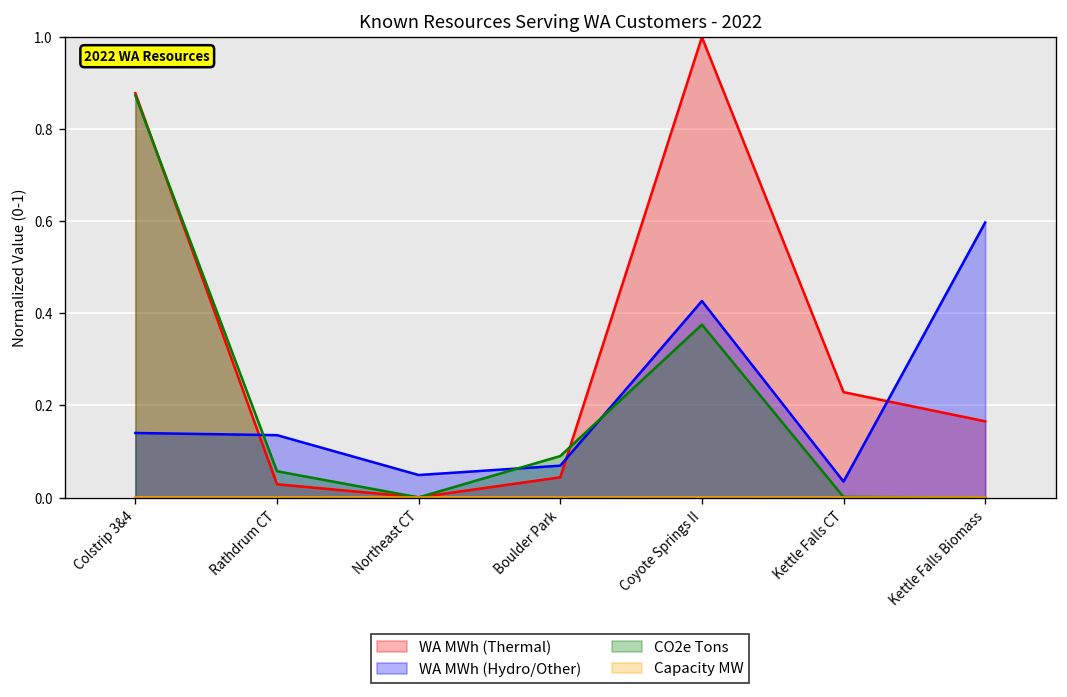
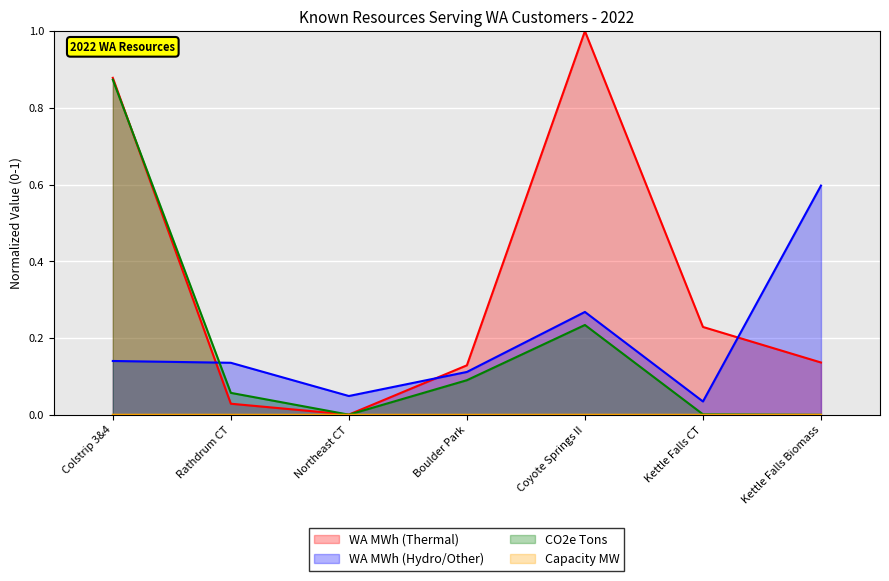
  {
    "WA MWh (Thermal)": {
      "Rathdrum CT": 0.03,
-     "Boulder Park": 0.04,
+     "Boulder Park": 0.13,
      "Coyote Springs II": 1.00,
      "Kettle Falls CT": 0.23,
-     "Kettle Falls Biomass": 0.17
+     "Kettle Falls Biomass": 0.14
    },
    "WA MWh (Hydro/Other)": {
      "Colstrip 3&4": 0.14,
      "Rathdrum CT": 0.14,
      "Northeast CT": 0.05,
-     "Boulder Park": 0.07,
-     "Coyote Springs II": 0.43,
+     "Boulder Park": 0.11,
+     "Coyote Springs II": 0.27,
      "Kettle Falls CT": 0.03,
      "Kettle Falls Biomass": 0.60
    },
    "CO2e Tons": {
      "Rathdrum CT": 0.06,
      "Boulder Park": 0.09,
-     "Coyote Springs II": 0.38
+     "Coyote Springs II": 0.23
    },
    "Capacity MW": {
      "Colstrip 3&4": 0.00,
      "Rathdrum CT": 0.00,
      "Boulder Park": 0.00,
      "Coyote Springs II": 0.00
    }
  }
